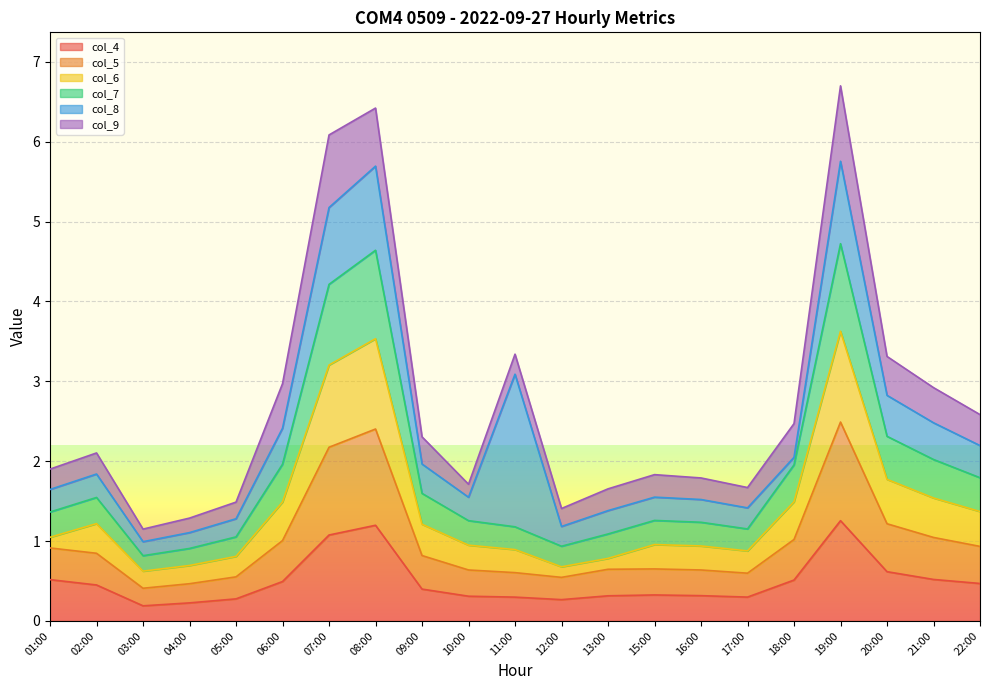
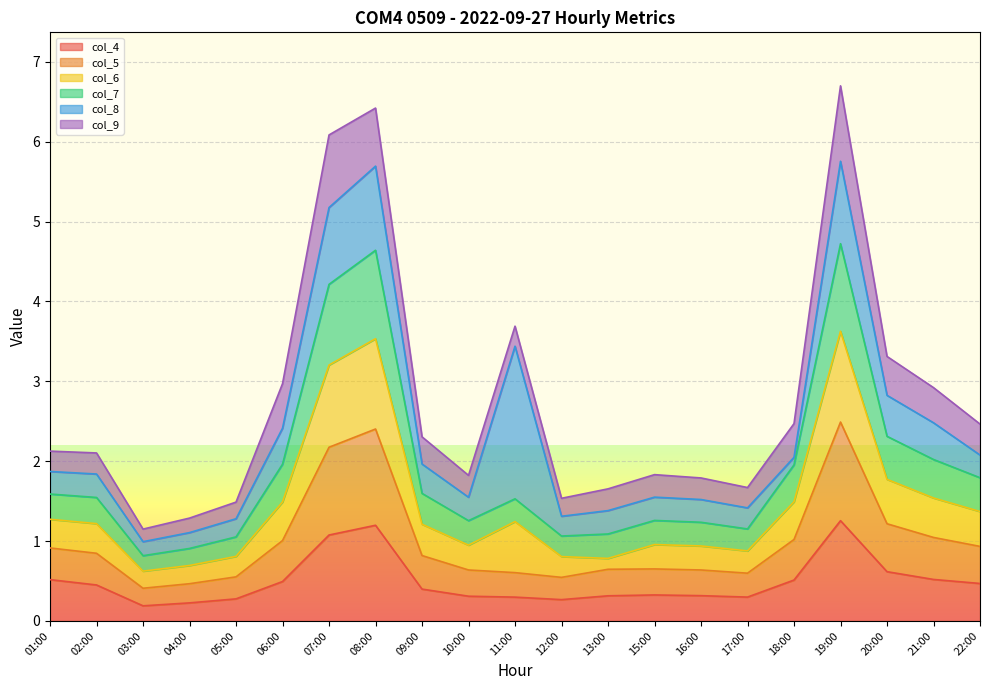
  {
    "col_6": {
-     "01:00": 0.1,
+     "01:00": 0.4,
      "02:00": 0.4,
      "03:00": 0.2,
      "04:00": 0.2,
      "05:00": 0.3,
      "06:00": 0.5,
      "07:00": 1.0,
      "08:00": 1.1,
      "09:00": 0.4,
      "10:00": 0.3,
-     "11:00": 0.3,
-     "12:00": 0.1,
+     "11:00": 0.6,
+     "12:00": 0.3,
      "13:00": 0.1,
      "15:00": 0.3,
      "16:00": 0.3,
      "17:00": 0.3,
      "18:00": 0.5,
      "19:00": 1.1,
      "20:00": 0.6,
      "21:00": 0.5,
      "22:00": 0.4
    },
    "col_7": {
      "01:00": 0.3,
      "02:00": 0.3,
      "03:00": 0.2,
      "04:00": 0.2,
      "05:00": 0.2,
      "06:00": 0.5,
      "07:00": 1.0,
      "08:00": 1.1,
      "09:00": 0.4,
      "10:00": 0.3,
      "11:00": 0.3,
      "12:00": 0.3,
      "13:00": 0.3,
      "15:00": 0.3,
      "16:00": 0.3,
      "17:00": 0.3,
      "18:00": 0.5,
      "19:00": 1.1,
      "20:00": 0.5,
      "21:00": 0.5,
      "22:00": 0.4
    },
    "col_8": {
      "01:00": 0.3,
      "02:00": 0.3,
      "03:00": 0.2,
      "04:00": 0.2,
      "05:00": 0.2,
      "06:00": 0.5,
      "07:00": 1.0,
      "08:00": 1.1,
      "09:00": 0.4,
      "10:00": 0.3,
      "11:00": 1.9,
      "12:00": 0.2,
      "13:00": 0.3,
      "15:00": 0.3,
      "16:00": 0.3,
      "17:00": 0.3,
      "18:00": 0.1,
      "19:00": 1.0,
      "20:00": 0.5,
      "21:00": 0.5,
-     "22:00": 0.4
+     "22:00": 0.3
    },
    "col_9": {
      "01:00": 0.3,
      "02:00": 0.3,
      "03:00": 0.2,
      "04:00": 0.2,
      "05:00": 0.2,
      "06:00": 0.6,
      "07:00": 0.9,
      "08:00": 0.7,
      "09:00": 0.3,
-     "10:00": 0.2,
+     "10:00": 0.3,
      "11:00": 0.3,
      "12:00": 0.2,
      "13:00": 0.3,
      "15:00": 0.3,
      "16:00": 0.3,
      "17:00": 0.3,
      "18:00": 0.4,
      "19:00": 0.9,
      "20:00": 0.5,
      "21:00": 0.4,
      "22:00": 0.4
    }
  }
